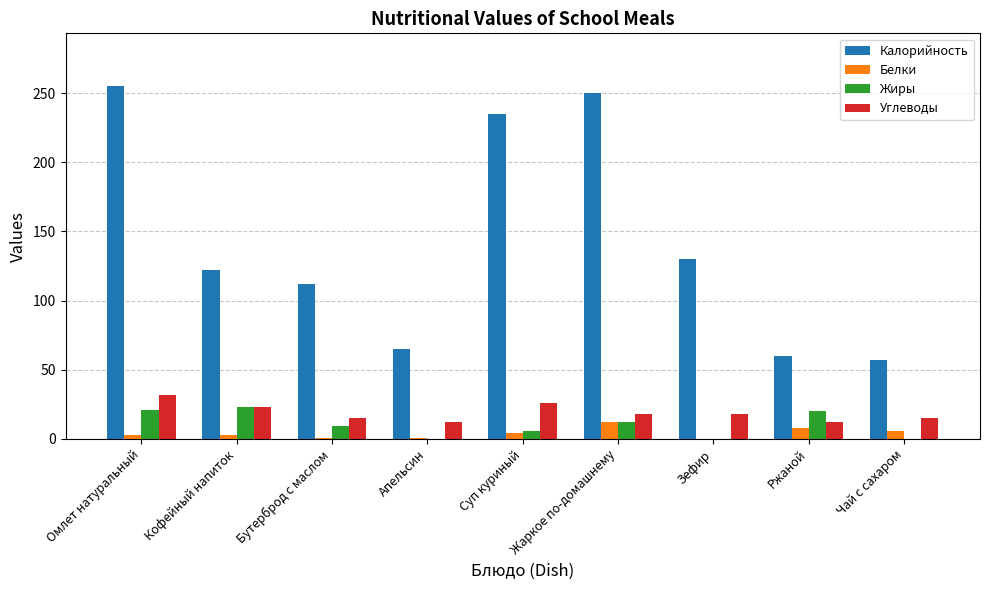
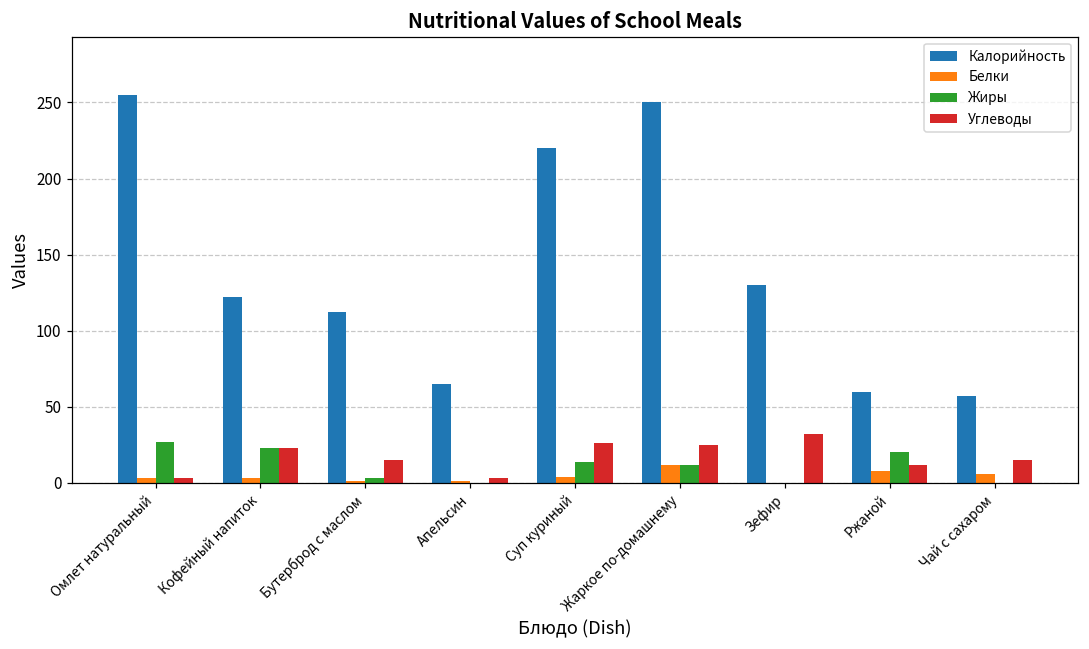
  {
    "Калорийность": {
      "Омлет натуральный": 255,
      "Кофейный напиток": 122,
      "Бутерброд с маслом": 112,
      "Апельсин": 65,
-     "Суп куриный": 235,
+     "Суп куриный": 220,
      "Жаркое по-домашнему": 250,
      "Зефир": 130,
      "Ржаной": 60,
      "Чай с сахаром": 57
    },
    "Белки": {
      "Омлет натуральный": 3,
      "Кофейный напиток": 3,
      "Суп куриный": 4,
      "Жаркое по-домашнему": 12,
      "Зефир": 0,
      "Ржаной": 8,
      "Чай с сахаром": 6
    },
    "Жиры": {
-     "Омлет натуральный": 21,
+     "Омлет натуральный": 27,
      "Кофейный напиток": 23,
-     "Бутерброд с маслом": 9,
+     "Бутерброд с маслом": 3,
      "Апельсин": 0,
-     "Суп куриный": 6,
+     "Суп куриный": 14,
      "Жаркое по-домашнему": 12,
      "Зефир": 0,
      "Ржаной": 20,
      "Чай с сахаром": 0
    },
    "Углеводы": {
-     "Омлет натуральный": 32,
+     "Омлет натуральный": 3,
      "Кофейный напиток": 23,
      "Бутерброд с маслом": 15,
-     "Апельсин": 12,
+     "Апельсин": 3,
      "Суп куриный": 26,
-     "Жаркое по-домашнему": 18,
-     "Зефир": 18,
+     "Жаркое по-домашнему": 25,
+     "Зефир": 32,
      "Ржаной": 12,
      "Чай с сахаром": 15
    }
  }
